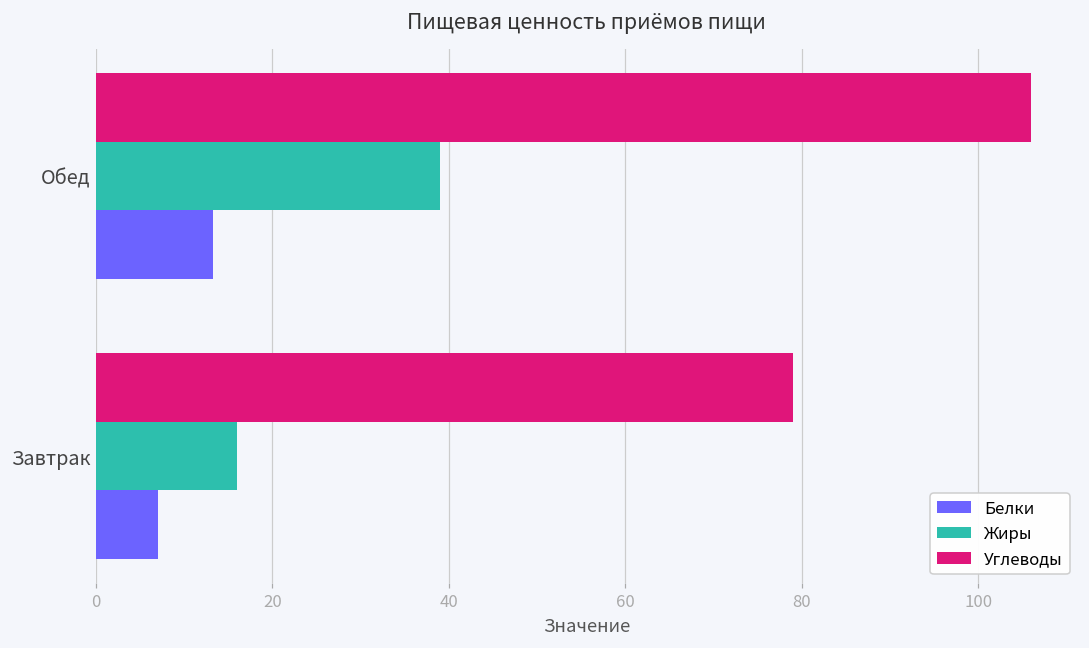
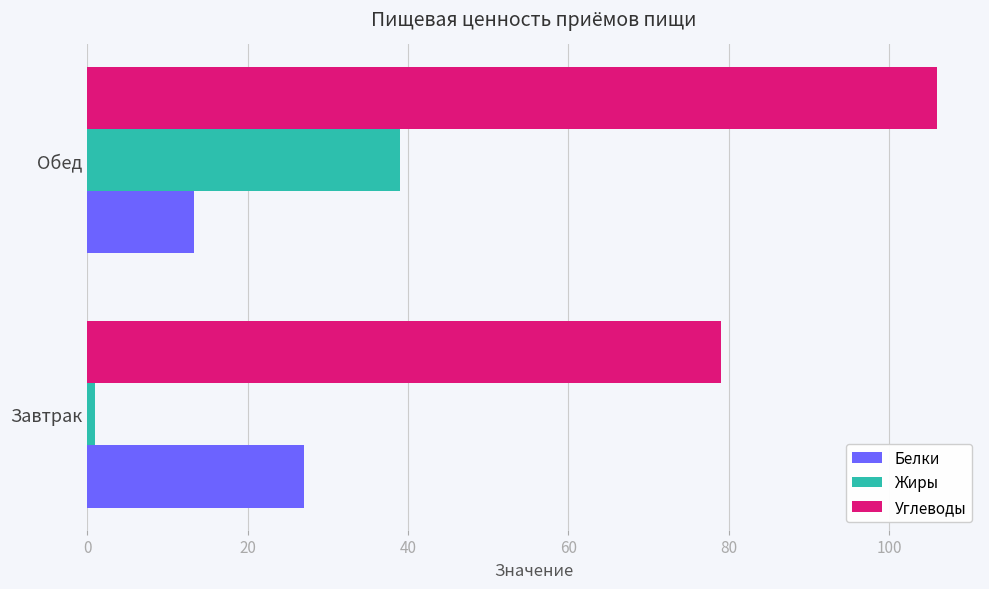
  {
    "Белки": {
      "Обед": 13,
-     "Завтрак": 7
+     "Завтрак": 27
    },
    "Жиры": {
      "Обед": 39,
-     "Завтрак": 16
+     "Завтрак": 1
    },
    "Углеводы": {
      "Обед": 106,
      "Завтрак": 79
    }
  }
